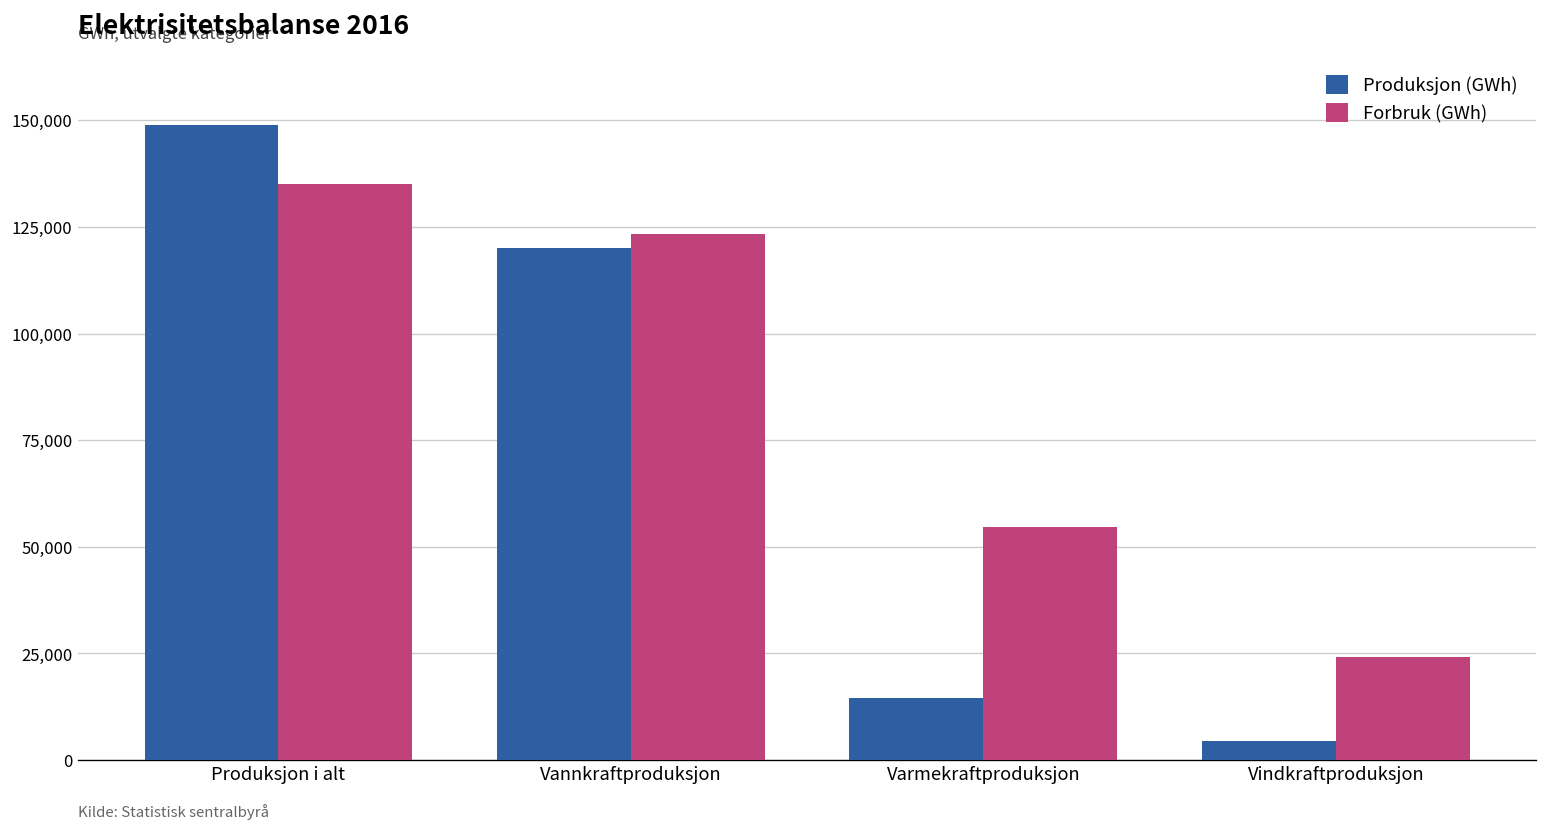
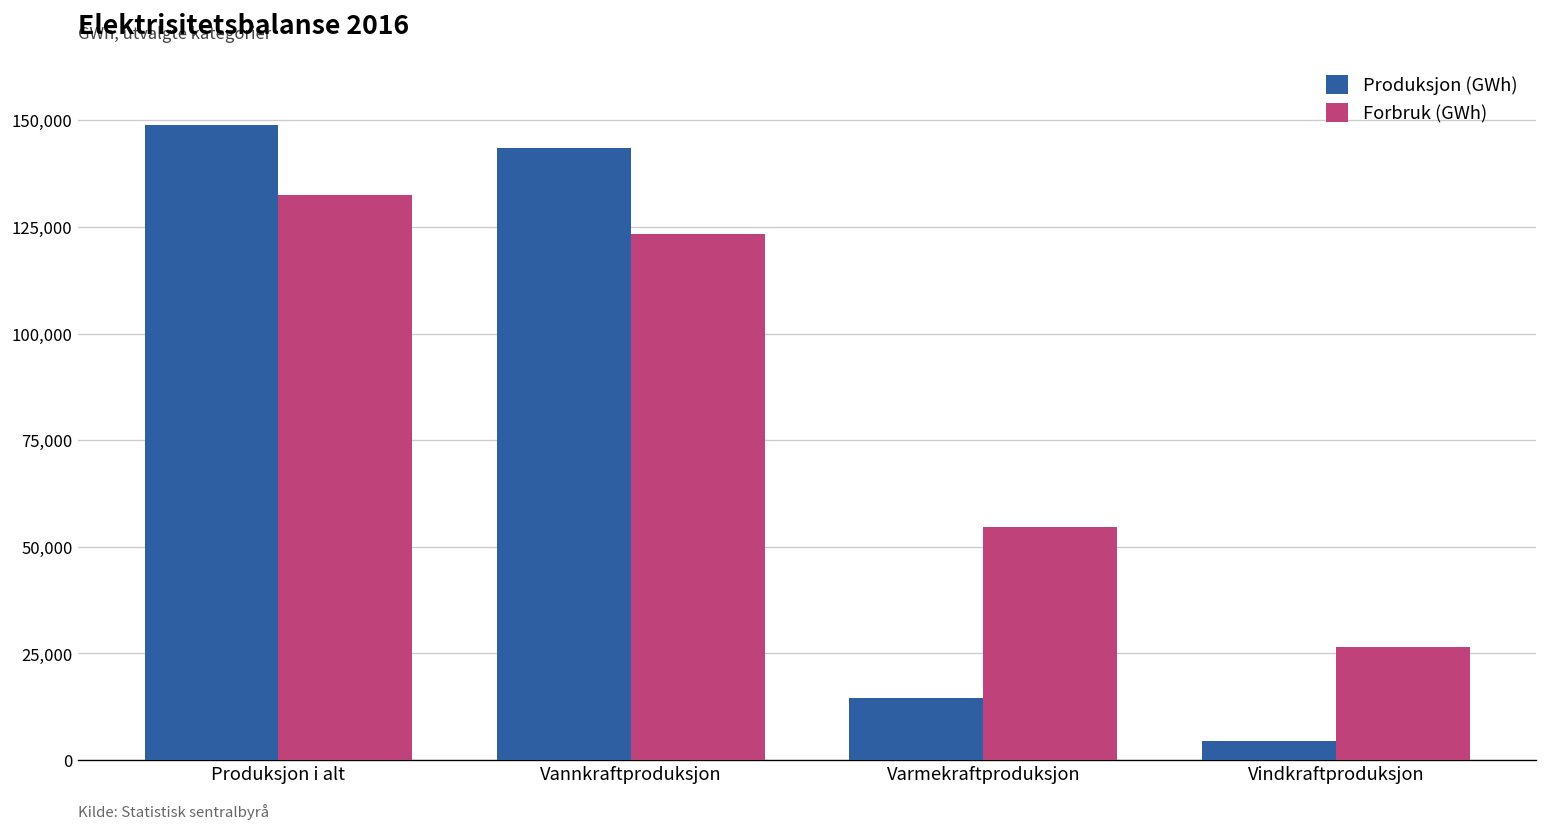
  {
    "Produksjon (GWh)": {
      "Produksjon i alt": "149,000",
-     "Vannkraftproduksjon": "120,000",
+     "Vannkraftproduksjon": "143,000",
      "Varmekraftproduksjon": "15,000",
      "Vindkraftproduksjon": "4,000"
    },
    "Forbruk (GWh)": {
-     "Produksjon i alt": "135,000",
+     "Produksjon i alt": "133,000",
      "Vannkraftproduksjon": "123,000",
      "Varmekraftproduksjon": "55,000",
-     "Vindkraftproduksjon": "24,000"
+     "Vindkraftproduksjon": "27,000"
    }
  }
